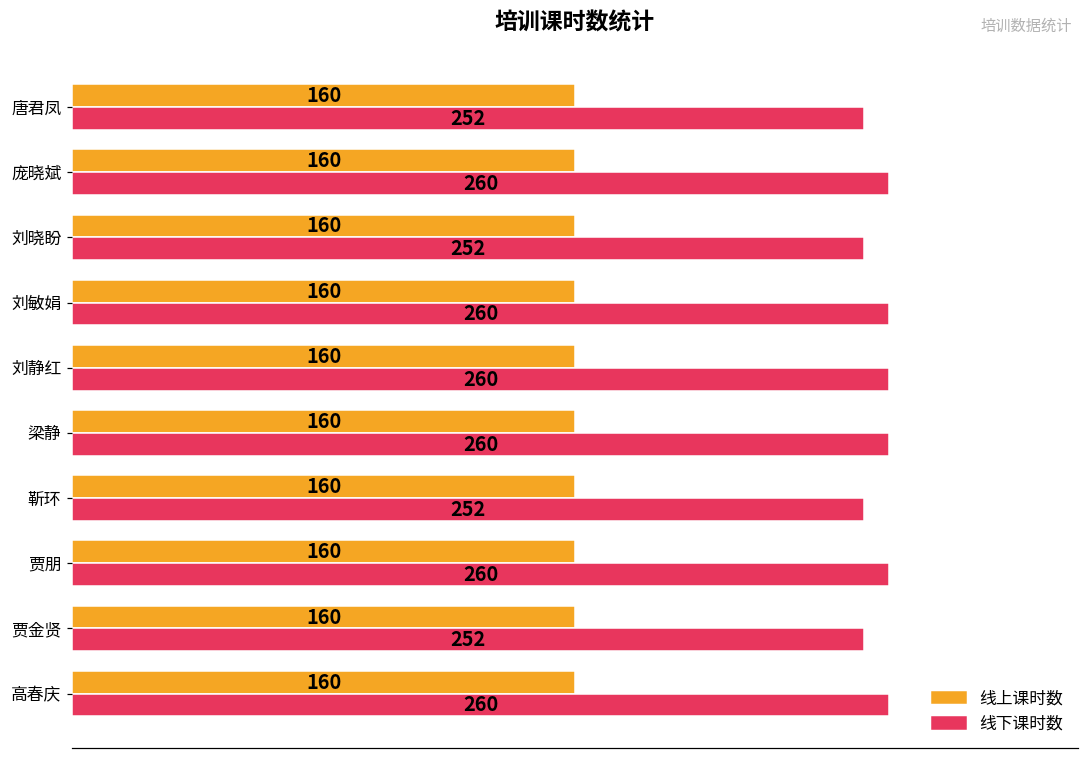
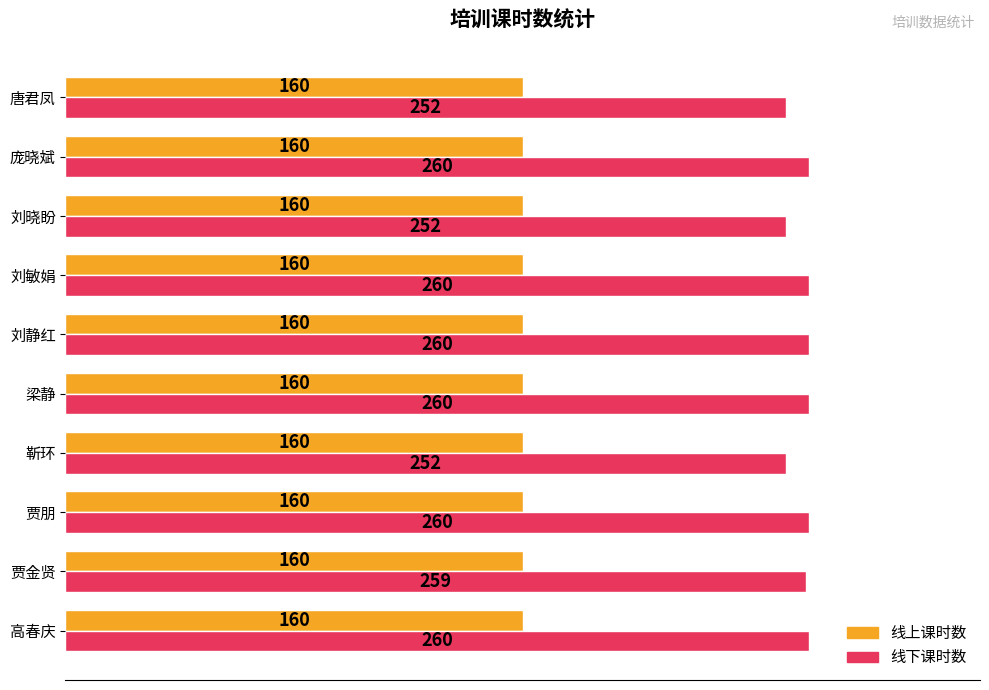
  {
    "线上课时数": {
      "唐君凤": 160,
      "庞晓斌": 160,
      "刘晓盼": 160,
      "刘敏娟": 160,
      "刘静红": 160,
      "梁静": 160,
      "靳环": 160,
      "贾朋": 160,
      "贾金贤": 160,
      "高春庆": 160
    },
    "线下课时数": {
      "唐君凤": 252,
      "庞晓斌": 260,
      "刘晓盼": 252,
      "刘敏娟": 260,
      "刘静红": 260,
      "梁静": 260,
      "靳环": 252,
      "贾朋": 260,
-     "贾金贤": 252,
+     "贾金贤": 259,
      "高春庆": 260
    }
  }
